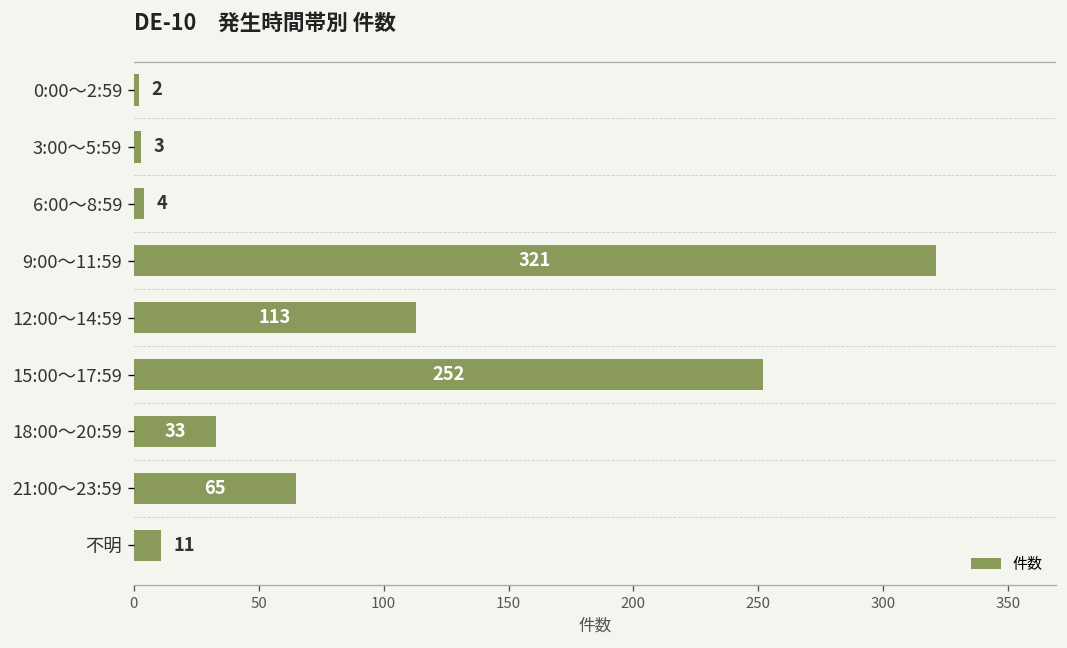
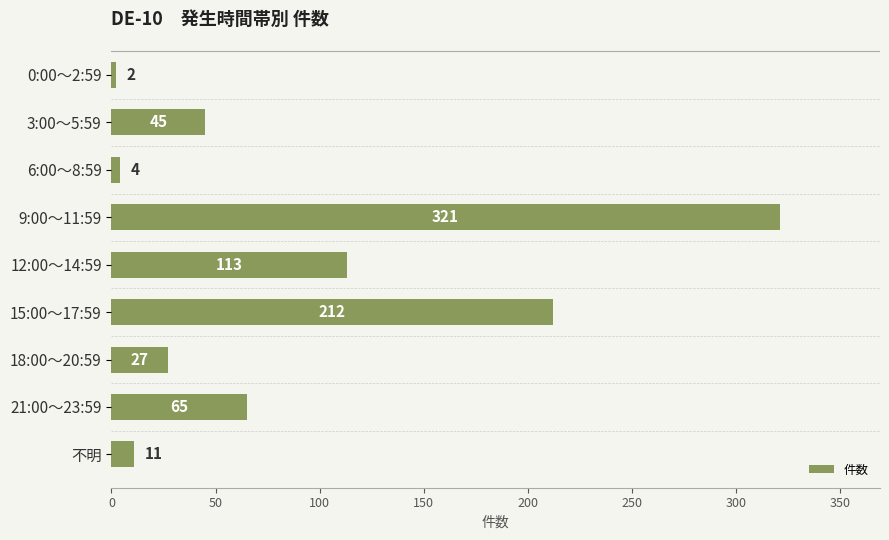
  {
    "0:00～2:59": 2,
-   "3:00～5:59": 3,
+   "3:00～5:59": 45,
    "6:00～8:59": 4,
    "9:00～11:59": 321,
    "12:00～14:59": 113,
-   "15:00～17:59": 252,
-   "18:00～20:59": 33,
+   "15:00～17:59": 212,
+   "18:00～20:59": 27,
    "21:00～23:59": 65,
    "不明": 11
  }
